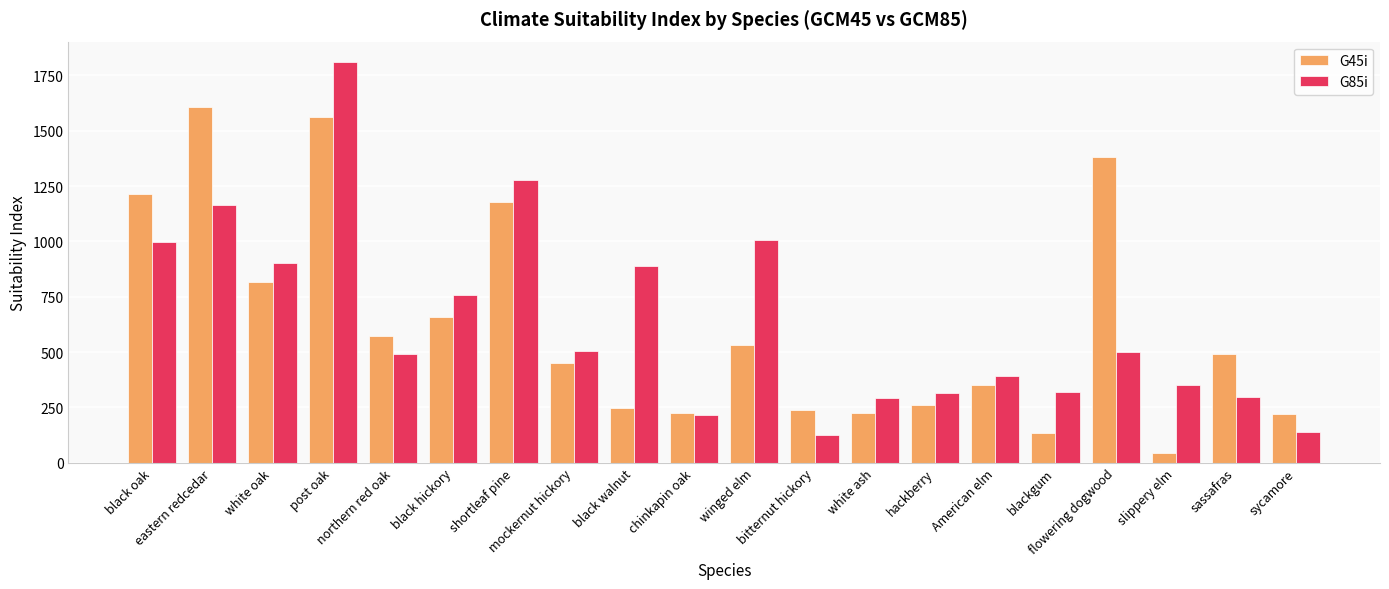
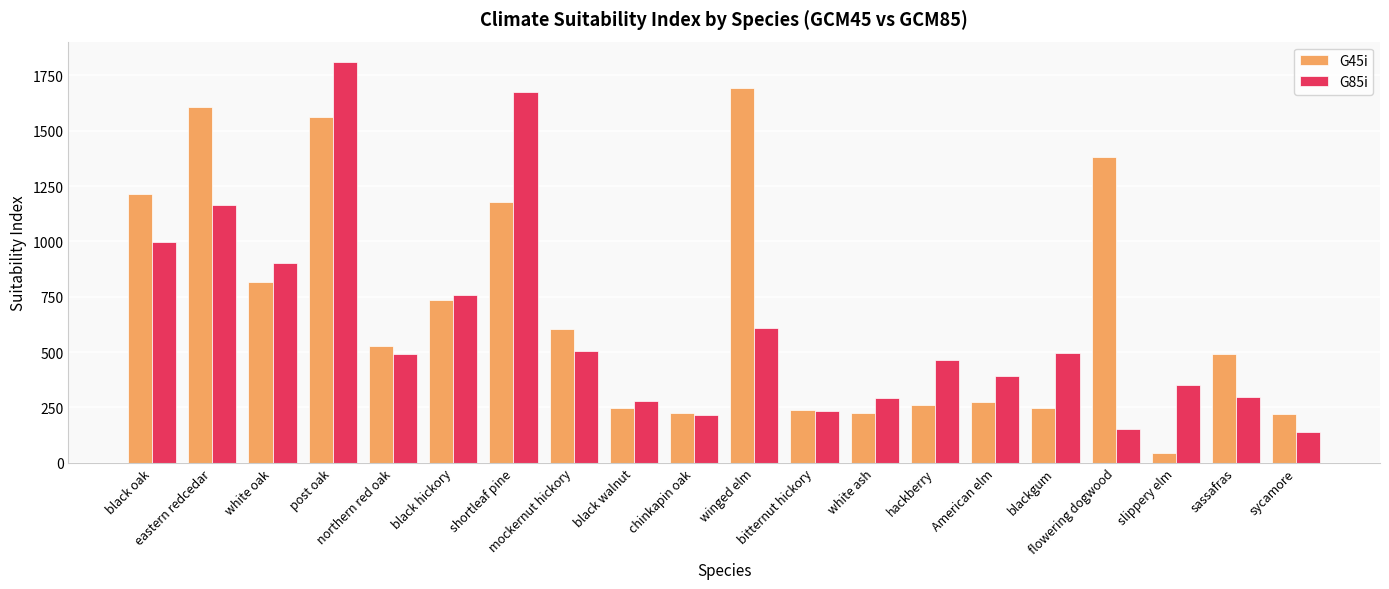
  {
    "G45i": {
      "black oak": 1210,
      "eastern redcedar": 1610,
      "white oak": 820,
      "post oak": 1560,
-     "northern red oak": 570,
-     "black hickory": 660,
+     "northern red oak": 530,
+     "black hickory": 730,
      "shortleaf pine": 1180,
-     "mockernut hickory": 450,
+     "mockernut hickory": 610,
      "black walnut": 250,
      "chinkapin oak": 220,
-     "winged elm": 530,
+     "winged elm": 1690,
      "bitternut hickory": 240,
      "white ash": 220,
      "hackberry": 260,
-     "American elm": 350,
-     "blackgum": 140,
+     "American elm": 270,
+     "blackgum": 250,
      "flowering dogwood": 1380,
      "slippery elm": 50,
      "sassafras": 490,
      "sycamore": 220
    },
    "G85i": {
      "black oak": 1000,
      "eastern redcedar": 1170,
      "white oak": 900,
      "post oak": 1810,
      "northern red oak": 490,
      "black hickory": 760,
-     "shortleaf pine": 1280,
+     "shortleaf pine": 1670,
      "mockernut hickory": 510,
-     "black walnut": 890,
+     "black walnut": 280,
      "chinkapin oak": 210,
-     "winged elm": 1010,
-     "bitternut hickory": 120,
+     "winged elm": 610,
+     "bitternut hickory": 240,
      "white ash": 290,
-     "hackberry": 310,
+     "hackberry": 470,
      "American elm": 390,
-     "blackgum": 320,
-     "flowering dogwood": 500,
+     "blackgum": 490,
+     "flowering dogwood": 150,
      "slippery elm": 350,
      "sassafras": 300,
      "sycamore": 140
    }
  }
